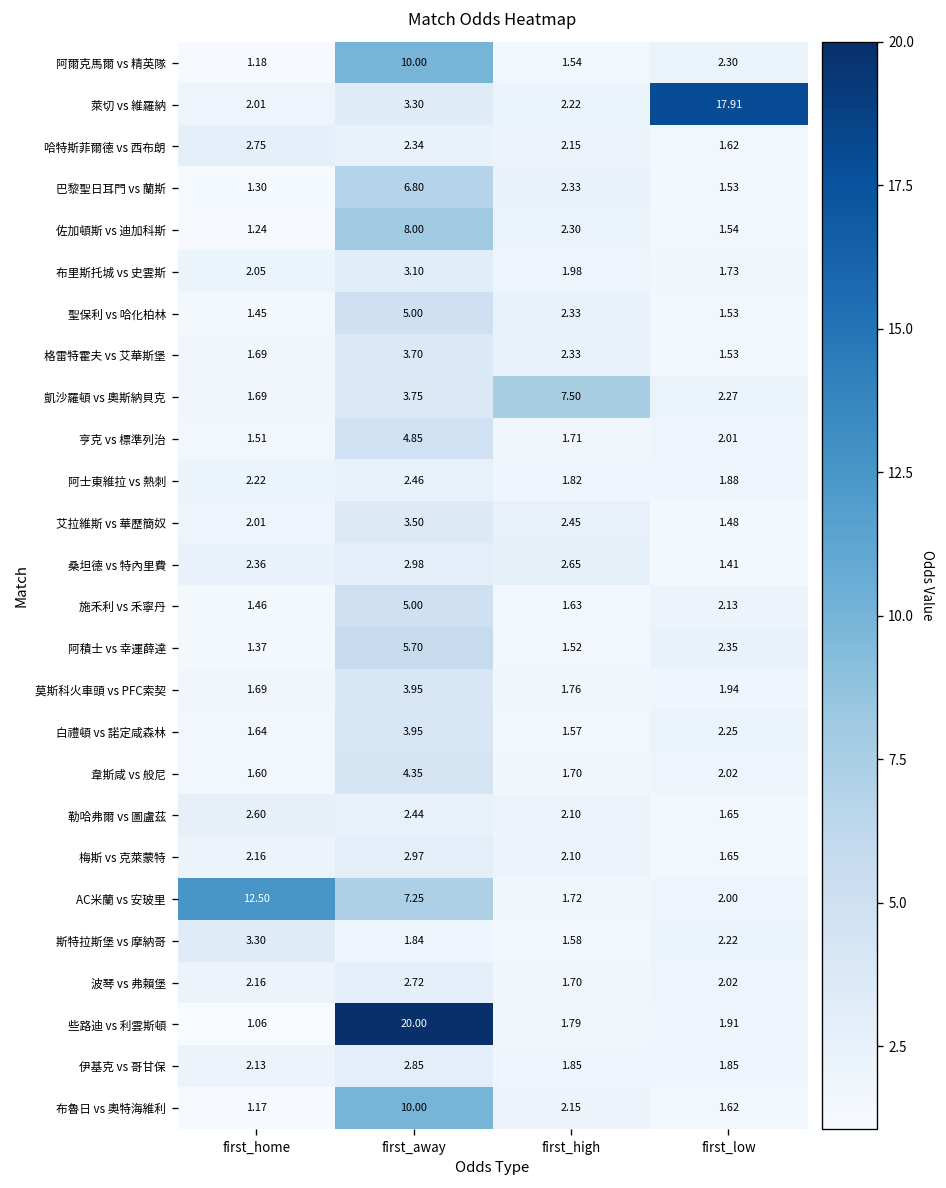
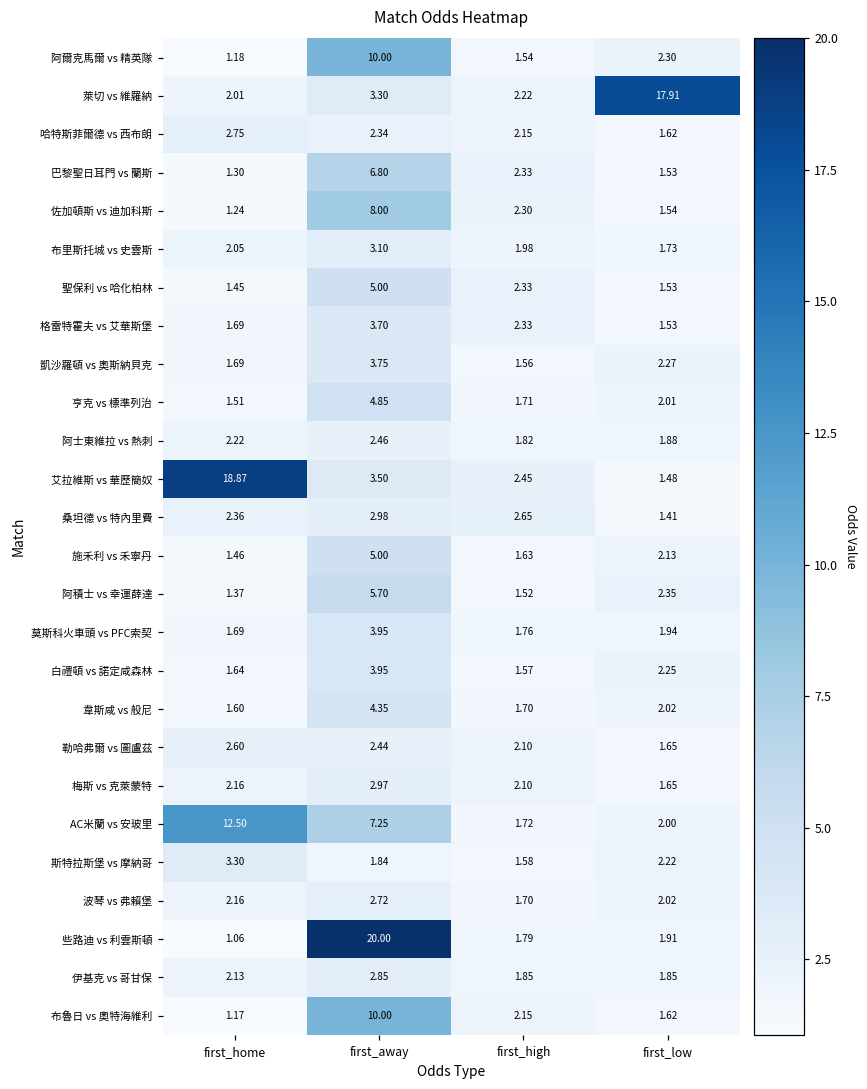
  {
    "阿爾克馬爾 vs 精英隊": {
      "first_home": 1.18,
      "first_away": 10.00,
      "first_high": 1.54,
      "first_low": 2.30
    },
    "萊切 vs 維羅納": {
      "first_home": 2.01,
      "first_away": 3.30,
      "first_high": 2.22,
      "first_low": 17.91
    },
    "哈特斯菲爾德 vs 西布朗": {
      "first_home": 2.75,
      "first_away": 2.34,
      "first_high": 2.15,
      "first_low": 1.62
    },
    "巴黎聖日耳門 vs 蘭斯": {
      "first_home": 1.30,
      "first_away": 6.80,
      "first_high": 2.33,
      "first_low": 1.53
    },
    "佐加頓斯 vs 迪加科斯": {
      "first_home": 1.24,
      "first_away": 8.00,
      "first_high": 2.30,
      "first_low": 1.54
    },
    "布里斯托城 vs 史雲斯": {
      "first_home": 2.05,
      "first_away": 3.10,
      "first_high": 1.98,
      "first_low": 1.73
    },
    "聖保利 vs 哈化柏林": {
      "first_home": 1.45,
      "first_away": 5.00,
      "first_high": 2.33,
      "first_low": 1.53
    },
    "格雷特霍夫 vs 艾華斯堡": {
      "first_home": 1.69,
      "first_away": 3.70,
      "first_high": 2.33,
      "first_low": 1.53
    },
    "凱沙羅頓 vs 奧斯納貝克": {
      "first_home": 1.69,
      "first_away": 3.75,
-     "first_high": 7.50,
+     "first_high": 1.56,
      "first_low": 2.27
    },
    "亨克 vs 標準列治": {
      "first_home": 1.51,
      "first_away": 4.85,
      "first_high": 1.71,
      "first_low": 2.01
    },
    "阿士東維拉 vs 熱刺": {
      "first_home": 2.22,
      "first_away": 2.46,
      "first_high": 1.82,
      "first_low": 1.88
    },
    "艾拉維斯 vs 華歷簡奴": {
-     "first_home": 2.01,
+     "first_home": 18.87,
      "first_away": 3.50,
      "first_high": 2.45,
      "first_low": 1.48
    },
    "桑坦德 vs 特內里費": {
      "first_home": 2.36,
      "first_away": 2.98,
      "first_high": 2.65,
      "first_low": 1.41
    },
    "施禾利 vs 禾寧丹": {
      "first_home": 1.46,
      "first_away": 5.00,
      "first_high": 1.63,
      "first_low": 2.13
    },
    "阿積士 vs 幸運薛達": {
      "first_home": 1.37,
      "first_away": 5.70,
      "first_high": 1.52,
      "first_low": 2.35
    },
    "莫斯科火車頭 vs PFC索契": {
      "first_home": 1.69,
      "first_away": 3.95,
      "first_high": 1.76,
      "first_low": 1.94
    },
    "白禮頓 vs 諾定咸森林": {
      "first_home": 1.64,
      "first_away": 3.95,
      "first_high": 1.57,
      "first_low": 2.25
    },
    "韋斯咸 vs 般尼": {
      "first_home": 1.60,
      "first_away": 4.35,
      "first_high": 1.70,
      "first_low": 2.02
    },
    "勒哈弗爾 vs 圖盧茲": {
      "first_home": 2.60,
      "first_away": 2.44,
      "first_high": 2.10,
      "first_low": 1.65
    },
    "梅斯 vs 克萊蒙特": {
      "first_home": 2.16,
      "first_away": 2.97,
      "first_high": 2.10,
      "first_low": 1.65
    },
    "AC米蘭 vs 安玻里": {
      "first_home": 12.50,
      "first_away": 7.25,
      "first_high": 1.72,
      "first_low": 2.00
    },
    "斯特拉斯堡 vs 摩納哥": {
      "first_home": 3.30,
      "first_away": 1.84,
      "first_high": 1.58,
      "first_low": 2.22
    },
    "波琴 vs 弗賴堡": {
      "first_home": 2.16,
      "first_away": 2.72,
      "first_high": 1.70,
      "first_low": 2.02
    },
    "些路迪 vs 利雲斯頓": {
      "first_home": 1.06,
      "first_away": 20.00,
      "first_high": 1.79,
      "first_low": 1.91
    },
    "伊基克 vs 哥甘保": {
      "first_home": 2.13,
      "first_away": 2.85,
      "first_high": 1.85,
      "first_low": 1.85
    },
    "布魯日 vs 奧特海維利": {
      "first_home": 1.17,
      "first_away": 10.00,
      "first_high": 2.15,
      "first_low": 1.62
    }
  }
